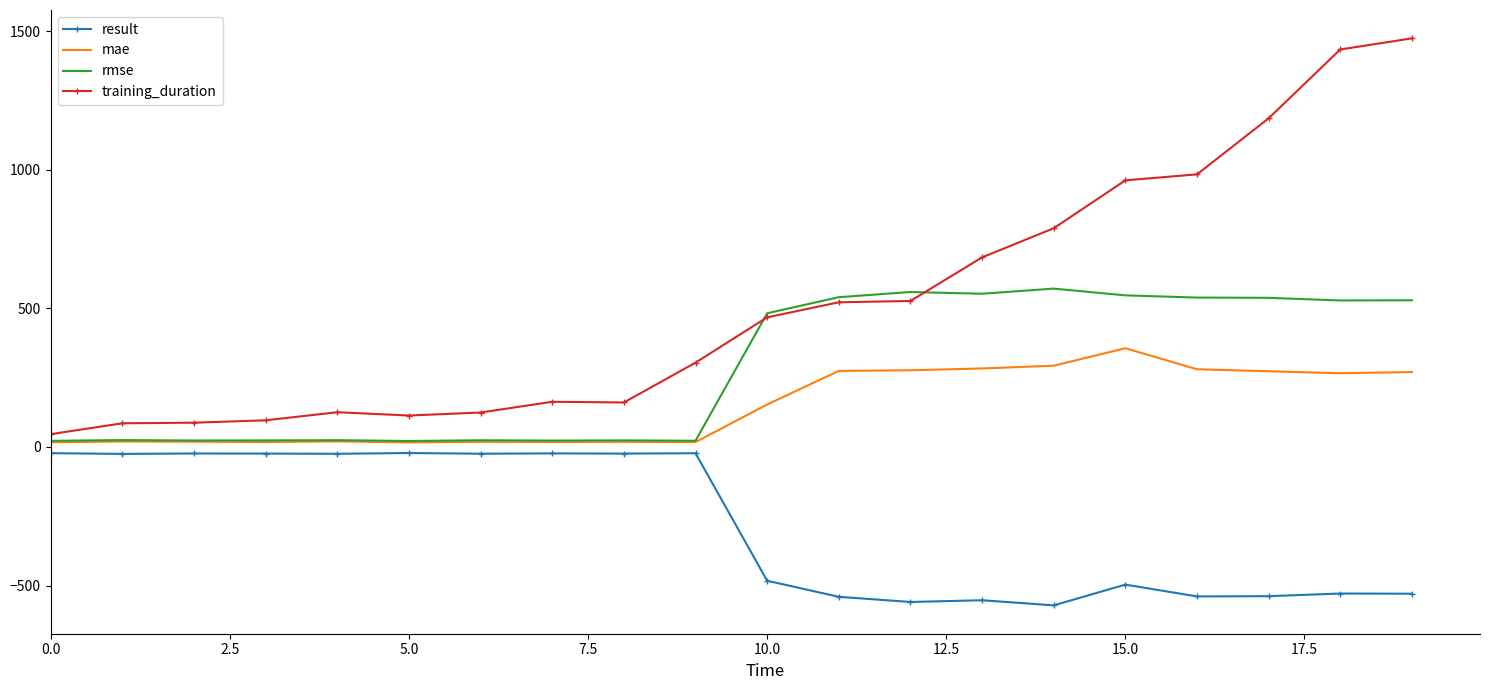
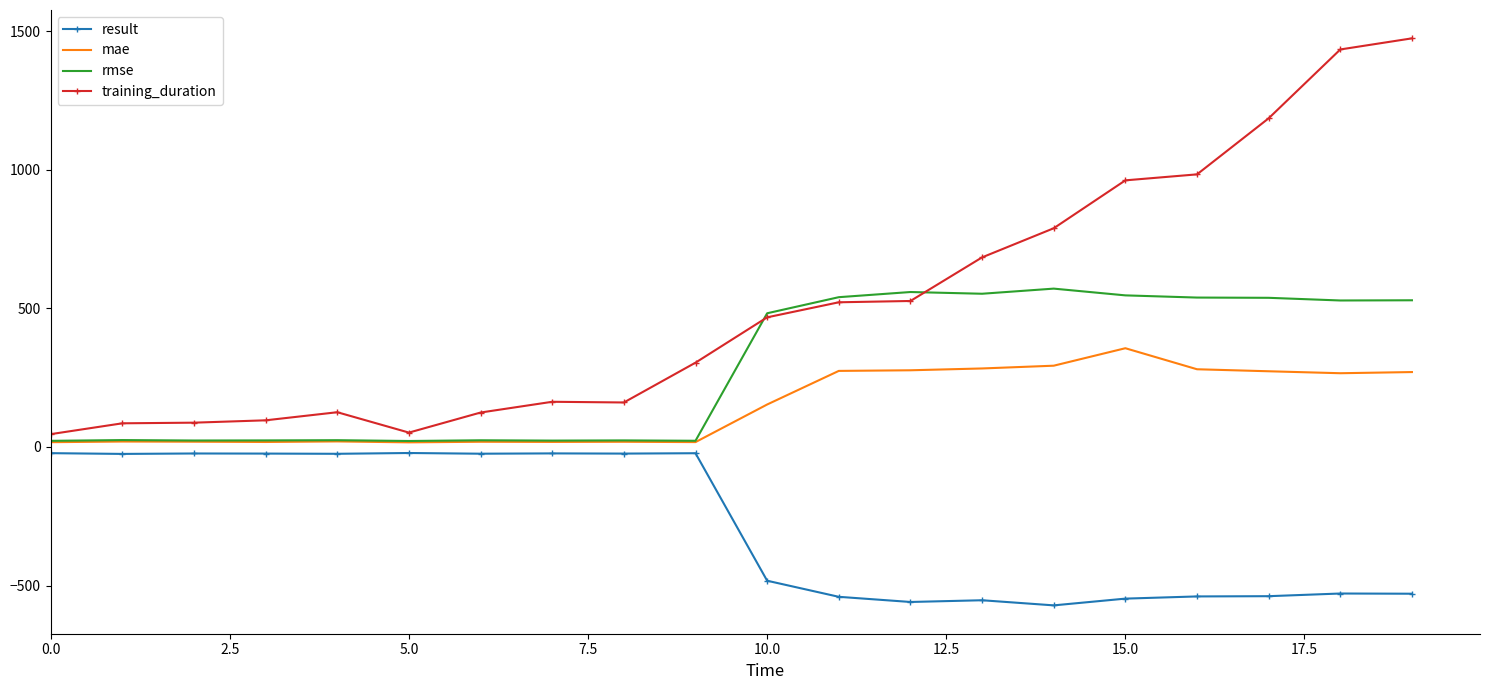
  {
    "result": {
      "0.0": -20,
      "5.0": -20,
      "10.0": -480,
-     "15.0": -500
+     "15.0": -550
    },
    "mae": {
      "10.0": 150,
      "15.0": 360
    },
    "rmse": {
      "10.0": 480,
      "15.0": 550
    },
    "training_duration": {
      "0.0": 50,
-     "5.0": 110,
+     "5.0": 50,
      "10.0": 470,
      "15.0": 960
    }
  }
